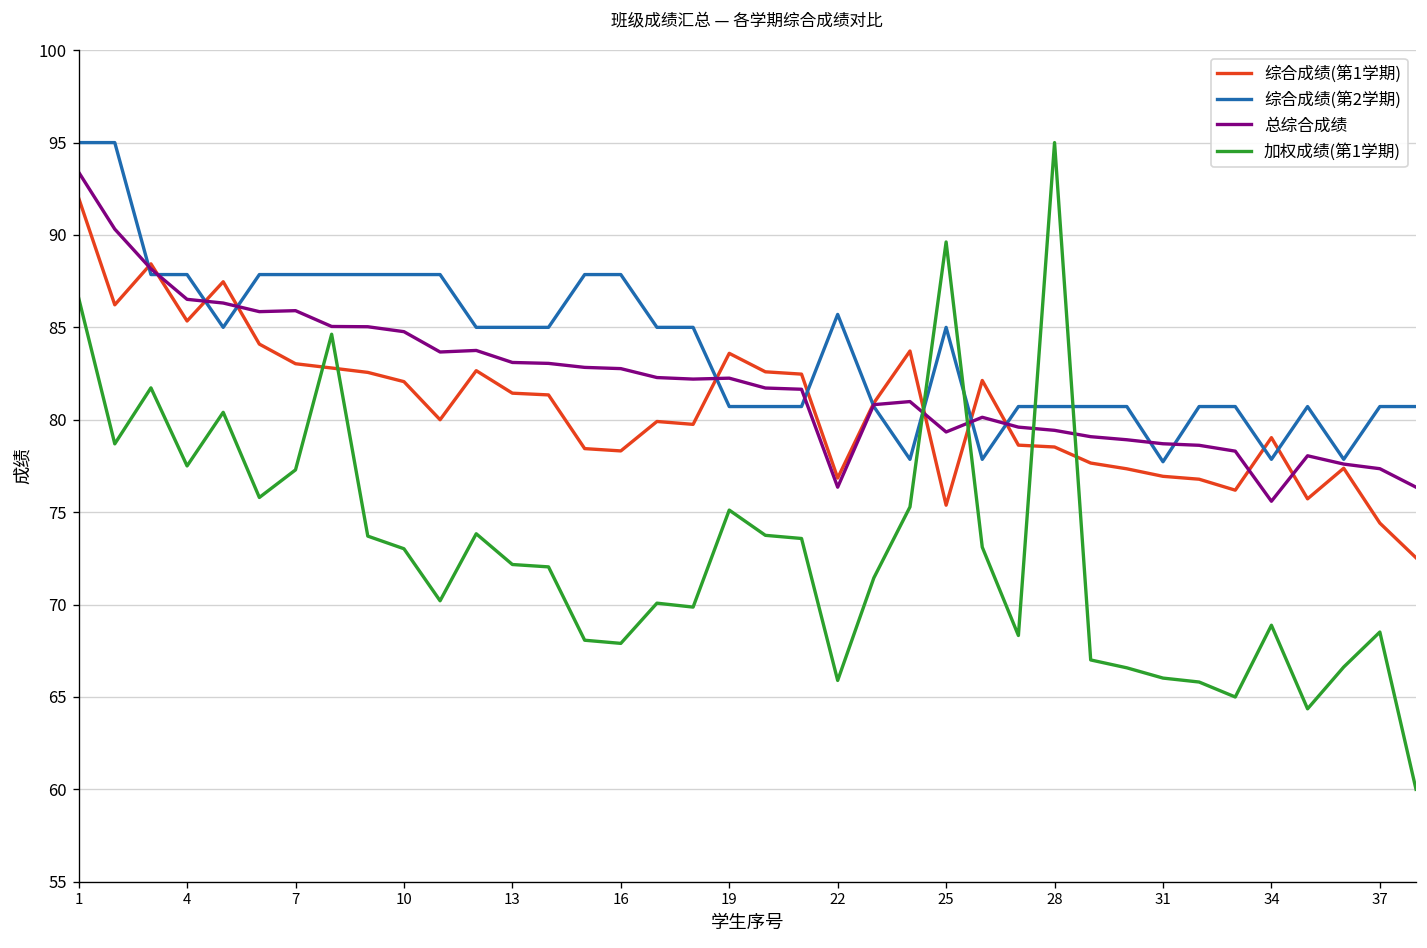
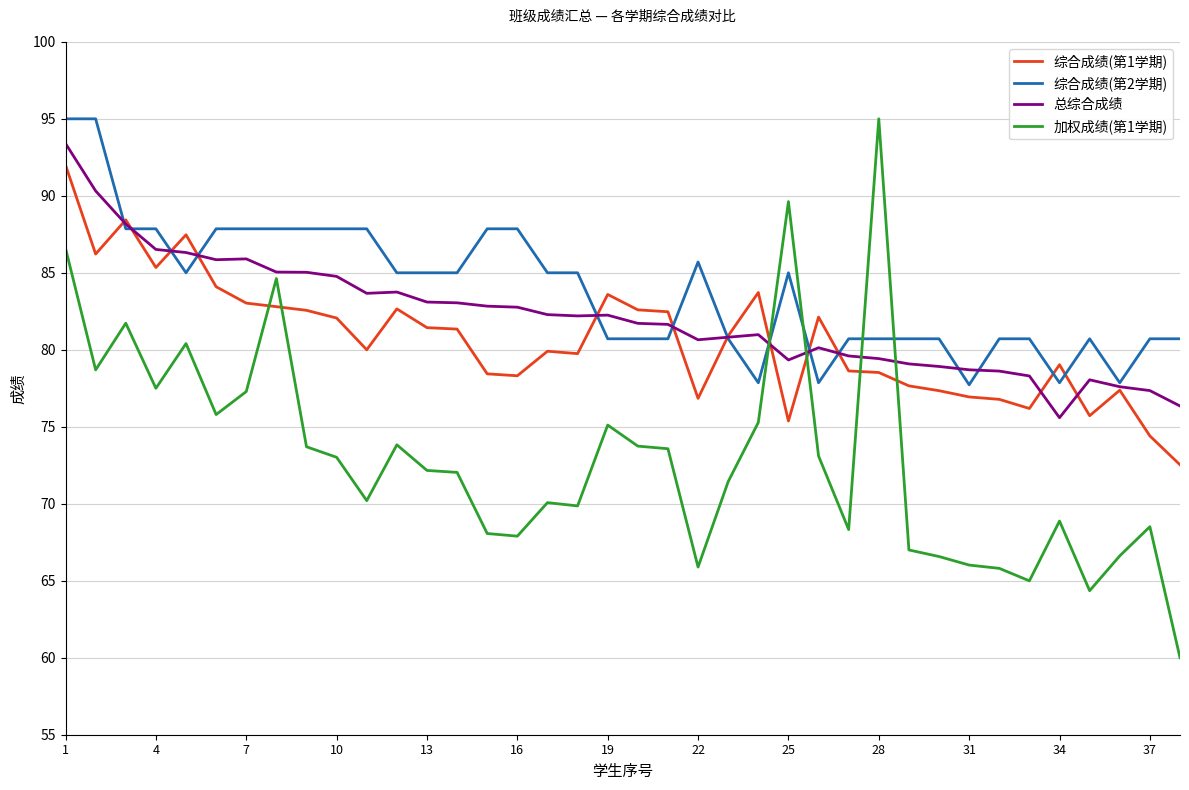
  {
    "综合成绩(第1学期)": {
      "1": 92.0,
      "4": 85.3,
      "7": 83.0,
      "10": 82.1,
      "13": 81.4,
      "16": 78.3,
      "19": 83.6,
      "22": 76.8,
      "25": 75.4,
      "28": 78.5,
      "31": 76.9,
      "34": 79.0,
      "37": 74.4
    },
    "综合成绩(第2学期)": {
      "1": 95.0,
      "4": 87.9,
      "7": 87.9,
      "10": 87.9,
      "13": 85.0,
      "16": 87.9,
      "19": 80.7,
      "22": 85.7,
      "25": 85.0,
      "28": 80.7,
      "31": 77.7,
      "34": 77.9,
      "37": 80.7
    },
    "总综合成绩": {
      "1": 93.4,
      "4": 86.5,
      "7": 85.9,
      "10": 84.8,
      "13": 83.1,
      "16": 82.8,
      "19": 82.3,
-     "22": 76.4,
+     "22": 80.7,
      "25": 79.3,
      "28": 79.4,
      "31": 78.7,
      "34": 75.6,
      "37": 77.4
    },
    "加权成绩(第1学期)": {
      "1": 86.6,
      "4": 77.5,
      "7": 77.3,
      "10": 73.0,
      "13": 72.2,
      "16": 67.9,
      "19": 75.1,
      "22": 65.9,
      "25": 89.6,
      "28": 95.0,
      "31": 66.0,
      "34": 68.9,
      "37": 68.5
    }
  }
